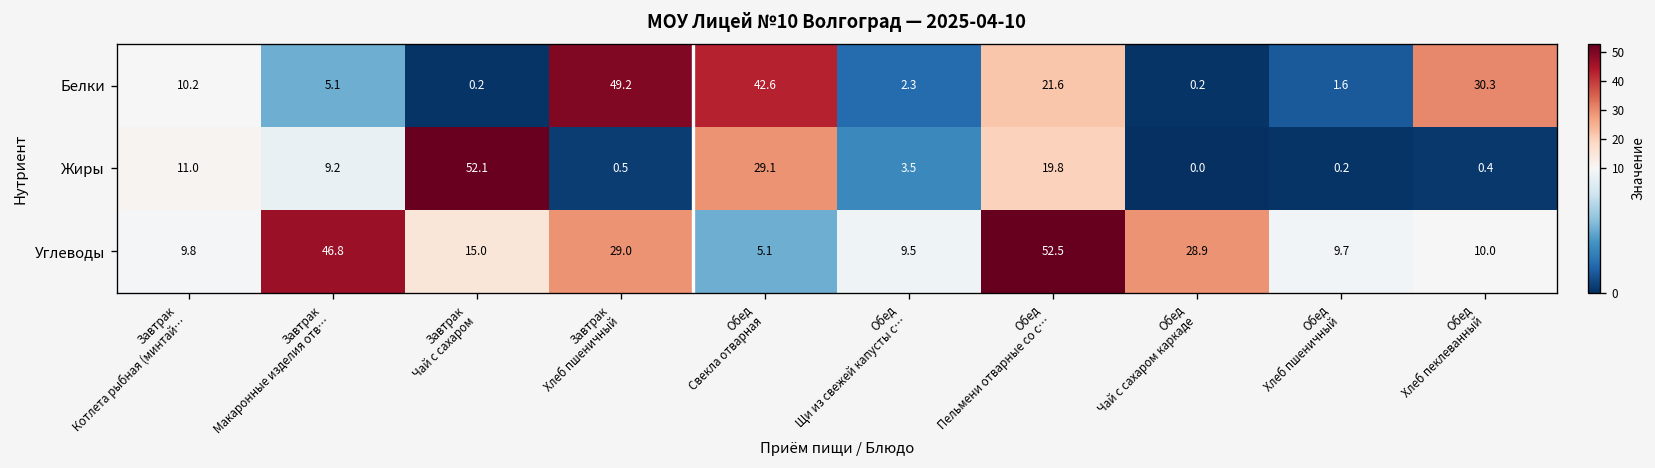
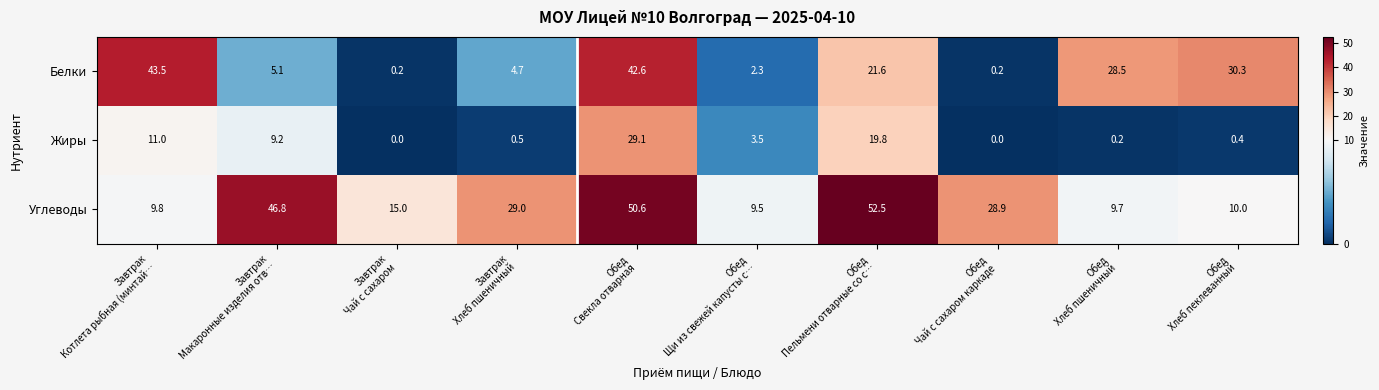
  {
    "Белки": {
-     "Завтрак Котлета рыбная (минтай…": 10.2,
+     "Завтрак Котлета рыбная (минтай…": 43.5,
      "Завтрак Макаронные изделия отв…": 5.1,
      "Завтрак Чай с сахаром": 0.2,
-     "Завтрак Хлеб пшеничный": 49.2,
+     "Завтрак Хлеб пшеничный": 4.7,
      "Обед Свекла отварная": 42.6,
      "Обед Щи из свежей капусты с…": 2.3,
      "Обед Пельмени отварные со с…": 21.6,
      "Обед Чай с сахаром каркаде": 0.2,
-     "Обед Хлеб пшеничный": 1.6,
+     "Обед Хлеб пшеничный": 28.5,
      "Обед Хлеб пеклеванный": 30.3
    },
    "Жиры": {
      "Завтрак Котлета рыбная (минтай…": 11.0,
      "Завтрак Макаронные изделия отв…": 9.2,
-     "Завтрак Чай с сахаром": 52.1,
+     "Завтрак Чай с сахаром": 0.0,
      "Завтрак Хлеб пшеничный": 0.5,
      "Обед Свекла отварная": 29.1,
      "Обед Щи из свежей капусты с…": 3.5,
      "Обед Пельмени отварные со с…": 19.8,
      "Обед Чай с сахаром каркаде": 0.0,
      "Обед Хлеб пшеничный": 0.2,
      "Обед Хлеб пеклеванный": 0.4
    },
    "Углеводы": {
      "Завтрак Котлета рыбная (минтай…": 9.8,
      "Завтрак Макаронные изделия отв…": 46.8,
      "Завтрак Чай с сахаром": 15.0,
      "Завтрак Хлеб пшеничный": 29.0,
-     "Обед Свекла отварная": 5.1,
+     "Обед Свекла отварная": 50.6,
      "Обед Щи из свежей капусты с…": 9.5,
      "Обед Пельмени отварные со с…": 52.5,
      "Обед Чай с сахаром каркаде": 28.9,
      "Обед Хлеб пшеничный": 9.7,
      "Обед Хлеб пеклеванный": 10.0
    }
  }
